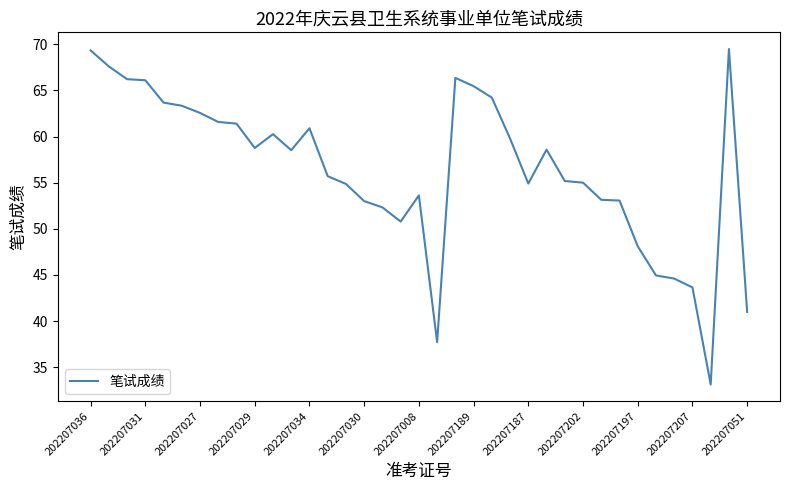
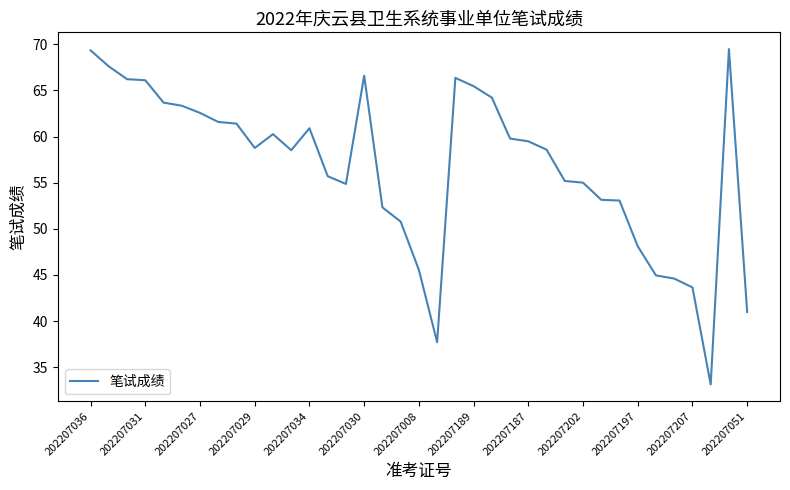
  {
    "202207036": 69,
    "202207031": 66,
    "202207027": 63,
    "202207029": 59,
    "202207034": 61,
-   "202207030": 53,
-   "202207008": 54,
+   "202207030": 67,
+   "202207008": 46,
    "202207189": 65,
-   "202207187": 55,
+   "202207187": 59,
    "202207202": 55,
    "202207197": 48,
    "202207207": 44,
    "202207051": 41
  }
